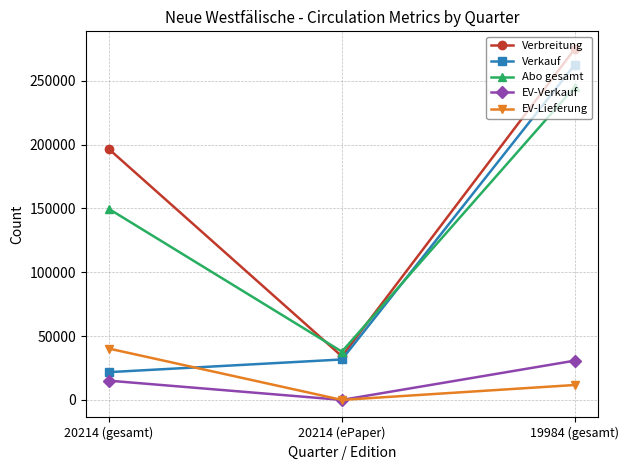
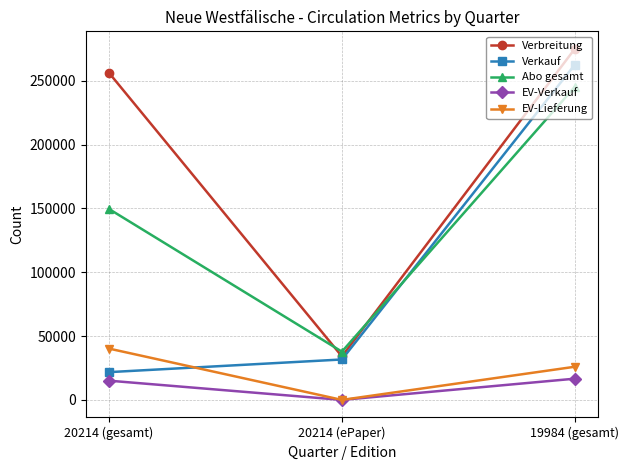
  {
    "Verbreitung": {
-     "20214 (gesamt)": 196000,
+     "20214 (gesamt)": 256000,
      "20214 (ePaper)": 34000
    },
    "Verkauf": {
      "20214 (gesamt)": 22000,
      "20214 (ePaper)": 32000
    },
    "Abo gesamt": {
      "20214 (gesamt)": 150000,
      "20214 (ePaper)": 38000
    },
    "EV-Verkauf": {
      "20214 (gesamt)": 15000,
-     "19984 (gesamt)": 31000
+     "19984 (gesamt)": 17000
    },
    "EV-Lieferung": {
      "20214 (gesamt)": 40000,
-     "19984 (gesamt)": 12000
+     "19984 (gesamt)": 26000
    }
  }
